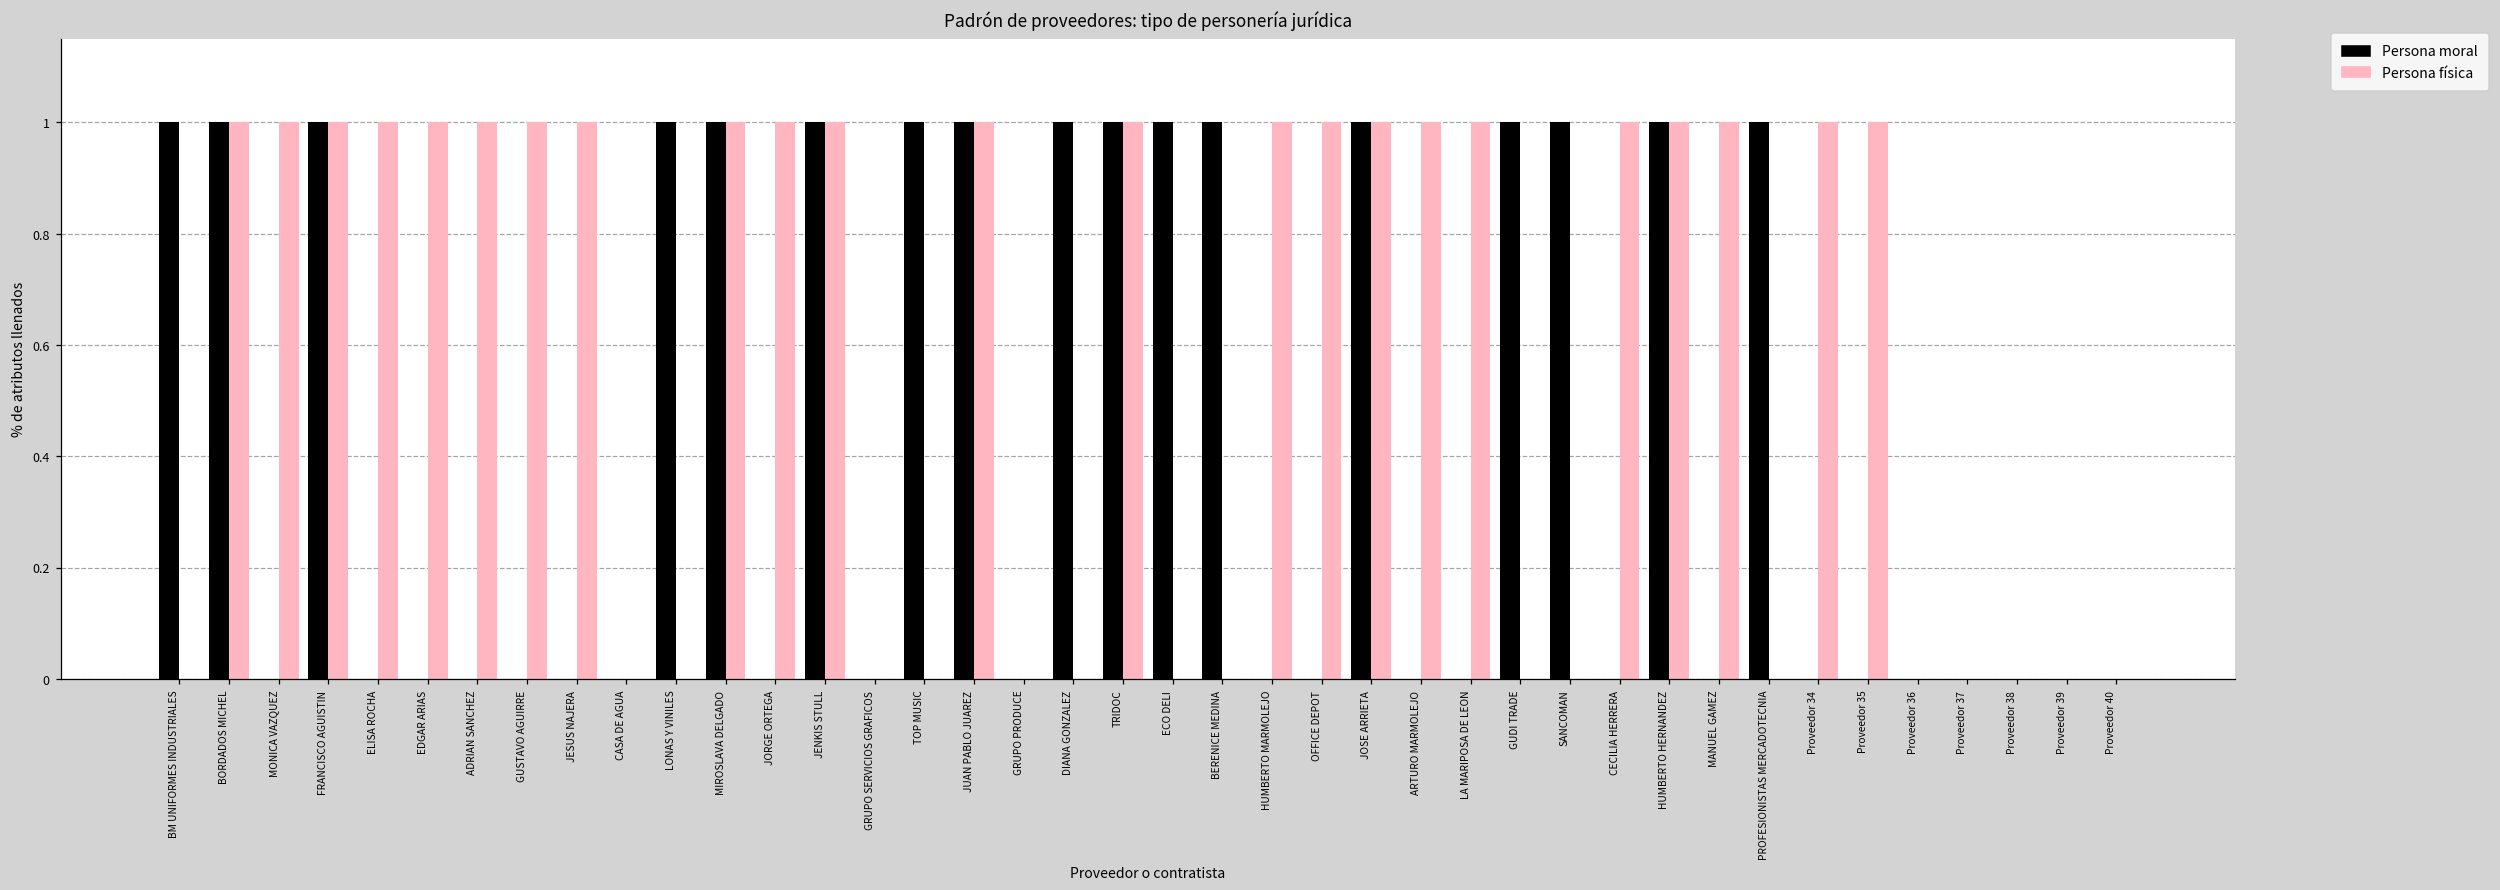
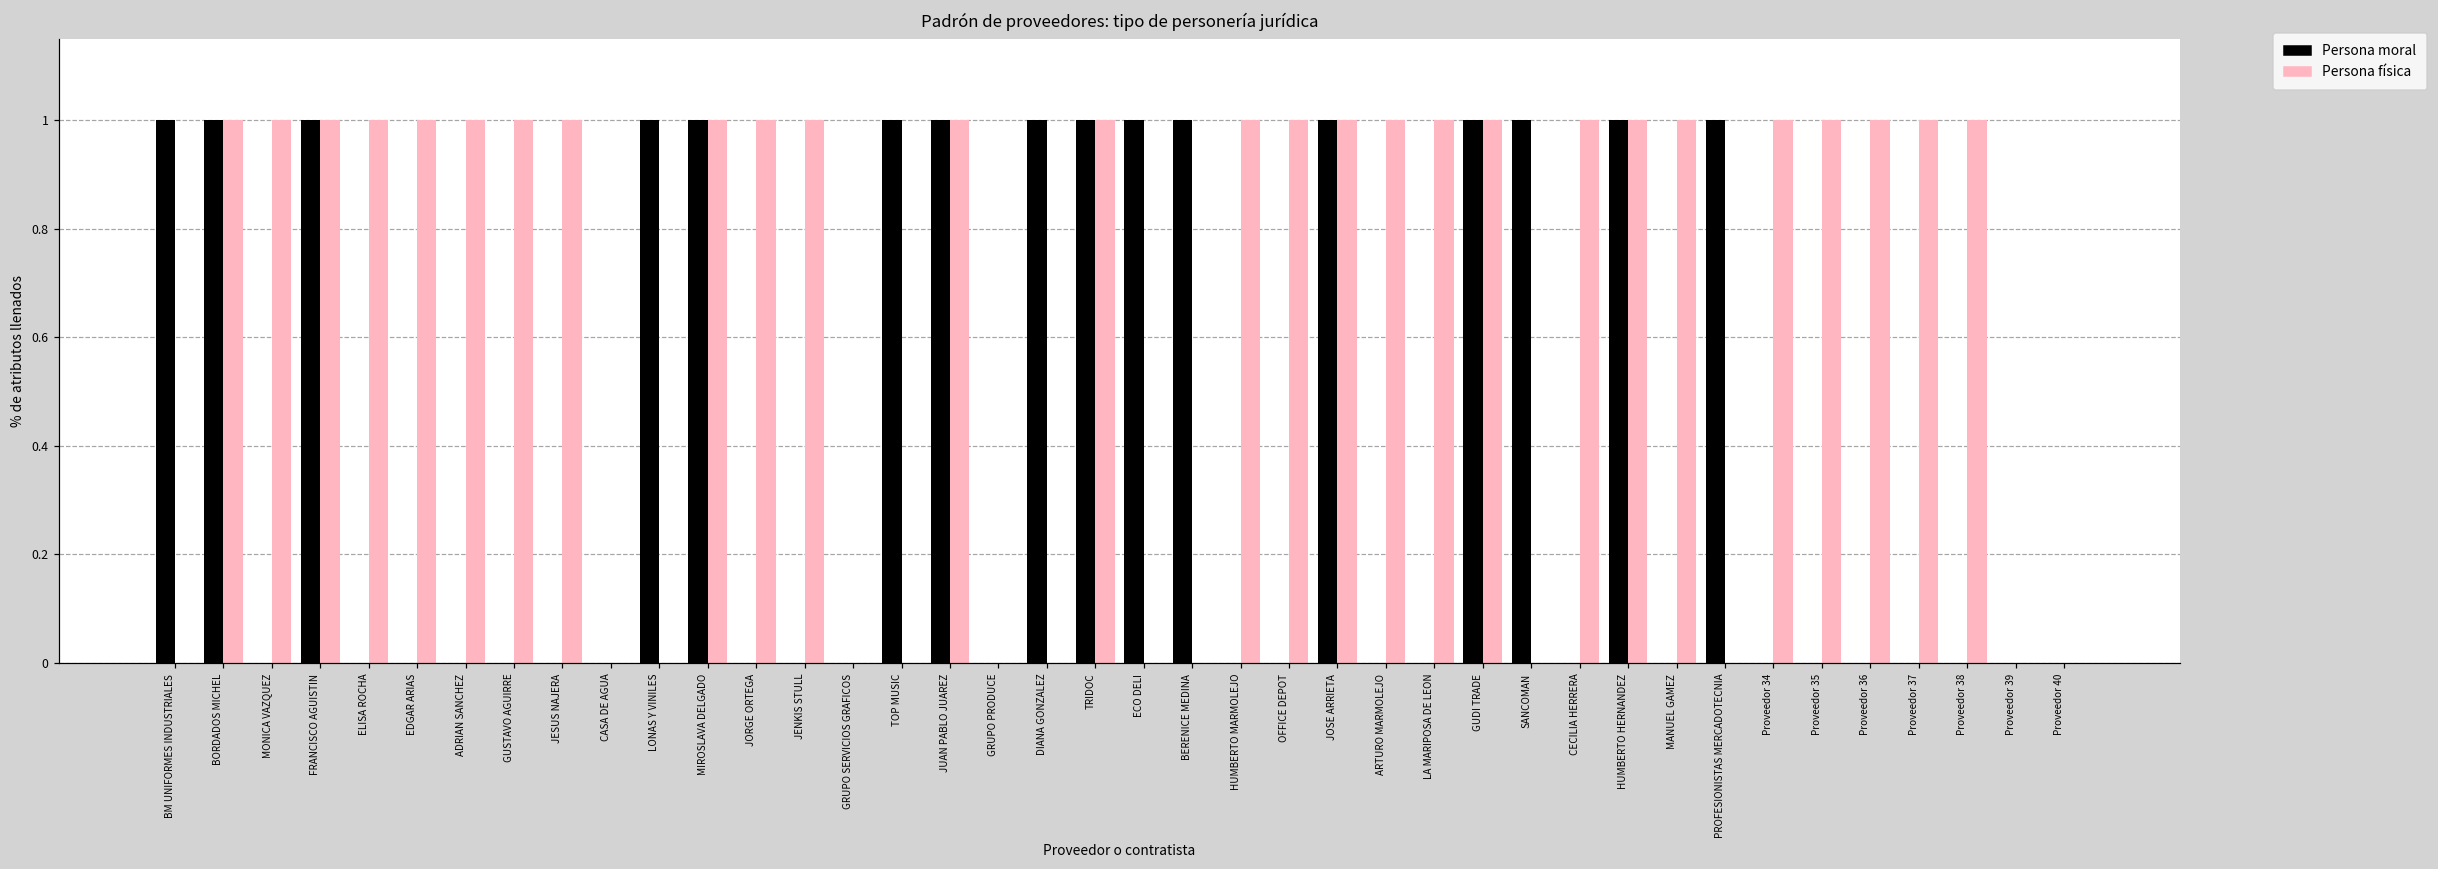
  {
    "Persona moral": {
      "BM UNIFORMES INDUSTRIALES": 1,
      "BORDADOS MICHEL": 1,
      "MONICA VAZQUEZ": 0,
      "FRANCISCO AGUISTIN": 1,
      "ELISA ROCHA": 0,
      "EDGAR ARIAS": 0,
      "ADRIAN SANCHEZ": 0,
      "GUSTAVO AGUIRRE": 0,
      "JESUS NAJERA": 0,
      "CASA DE AGUA": 0,
      "LONAS Y VINILES": 1,
      "MIROSLAVA DELGADO": 1,
      "JORGE ORTEGA": 0,
-     "JENKIS STULL": 1,
+     "JENKIS STULL": 0,
      "GRUPO SERVICIOS GRAFICOS": 0,
      "TOP MUSIC": 1,
      "JUAN PABLO JUAREZ": 1,
      "GRUPO PRODUCE": 0,
      "DIANA GONZALEZ": 1,
      "TRIDOC": 1,
      "ECO DELI": 1,
      "BERENICE MEDINA": 1,
      "HUMBERTO MARMOLEJO": 0,
      "OFFICE DEPOT": 0,
      "JOSE ARRIETA": 1,
      "ARTURO MARMOLEJO": 0,
      "LA MARIPOSA DE LEON": 0,
      "GUDI TRADE": 1,
      "SANCOMAN": 1,
      "CECILIA HERRERA": 0,
      "HUMBERTO HERNANDEZ": 1,
      "MANUEL GAMEZ": 0,
      "PROFESIONISTAS MERCADOTECNIA": 1,
      "Proveedor 34": 0,
      "Proveedor 35": 0,
      "Proveedor 36": 0,
      "Proveedor 37": 0,
      "Proveedor 38": 0,
      "Proveedor 39": 0,
      "Proveedor 40": 0
    },
    "Persona física": {
      "BM UNIFORMES INDUSTRIALES": 0,
      "BORDADOS MICHEL": 1,
      "MONICA VAZQUEZ": 1,
      "FRANCISCO AGUISTIN": 1,
      "ELISA ROCHA": 1,
      "EDGAR ARIAS": 1,
      "ADRIAN SANCHEZ": 1,
      "GUSTAVO AGUIRRE": 1,
      "JESUS NAJERA": 1,
      "CASA DE AGUA": 0,
      "LONAS Y VINILES": 0,
      "MIROSLAVA DELGADO": 1,
      "JORGE ORTEGA": 1,
      "JENKIS STULL": 1,
      "GRUPO SERVICIOS GRAFICOS": 0,
      "TOP MUSIC": 0,
      "JUAN PABLO JUAREZ": 1,
      "GRUPO PRODUCE": 0,
      "DIANA GONZALEZ": 0,
      "TRIDOC": 1,
      "ECO DELI": 0,
      "BERENICE MEDINA": 0,
      "HUMBERTO MARMOLEJO": 1,
      "OFFICE DEPOT": 1,
      "JOSE ARRIETA": 1,
      "ARTURO MARMOLEJO": 1,
      "LA MARIPOSA DE LEON": 1,
-     "GUDI TRADE": 0,
+     "GUDI TRADE": 1,
      "SANCOMAN": 0,
      "CECILIA HERRERA": 1,
      "HUMBERTO HERNANDEZ": 1,
      "MANUEL GAMEZ": 1,
      "PROFESIONISTAS MERCADOTECNIA": 0,
      "Proveedor 34": 1,
      "Proveedor 35": 1,
-     "Proveedor 36": 0,
-     "Proveedor 37": 0,
-     "Proveedor 38": 0,
+     "Proveedor 36": 1,
+     "Proveedor 37": 1,
+     "Proveedor 38": 1,
      "Proveedor 39": 0,
      "Proveedor 40": 0
    }
  }
